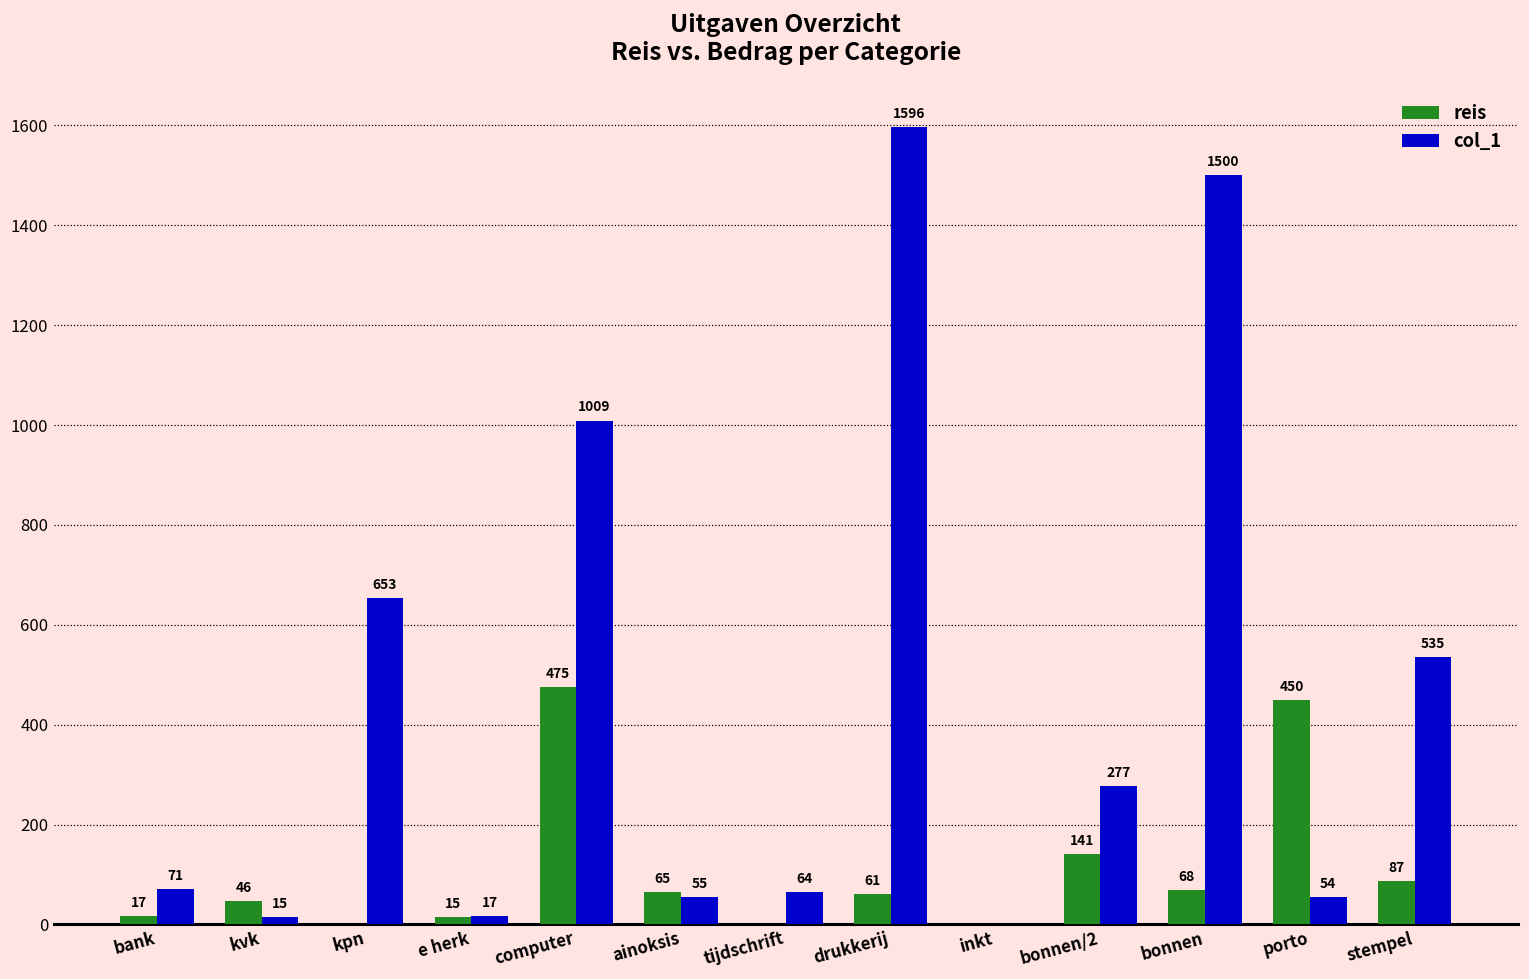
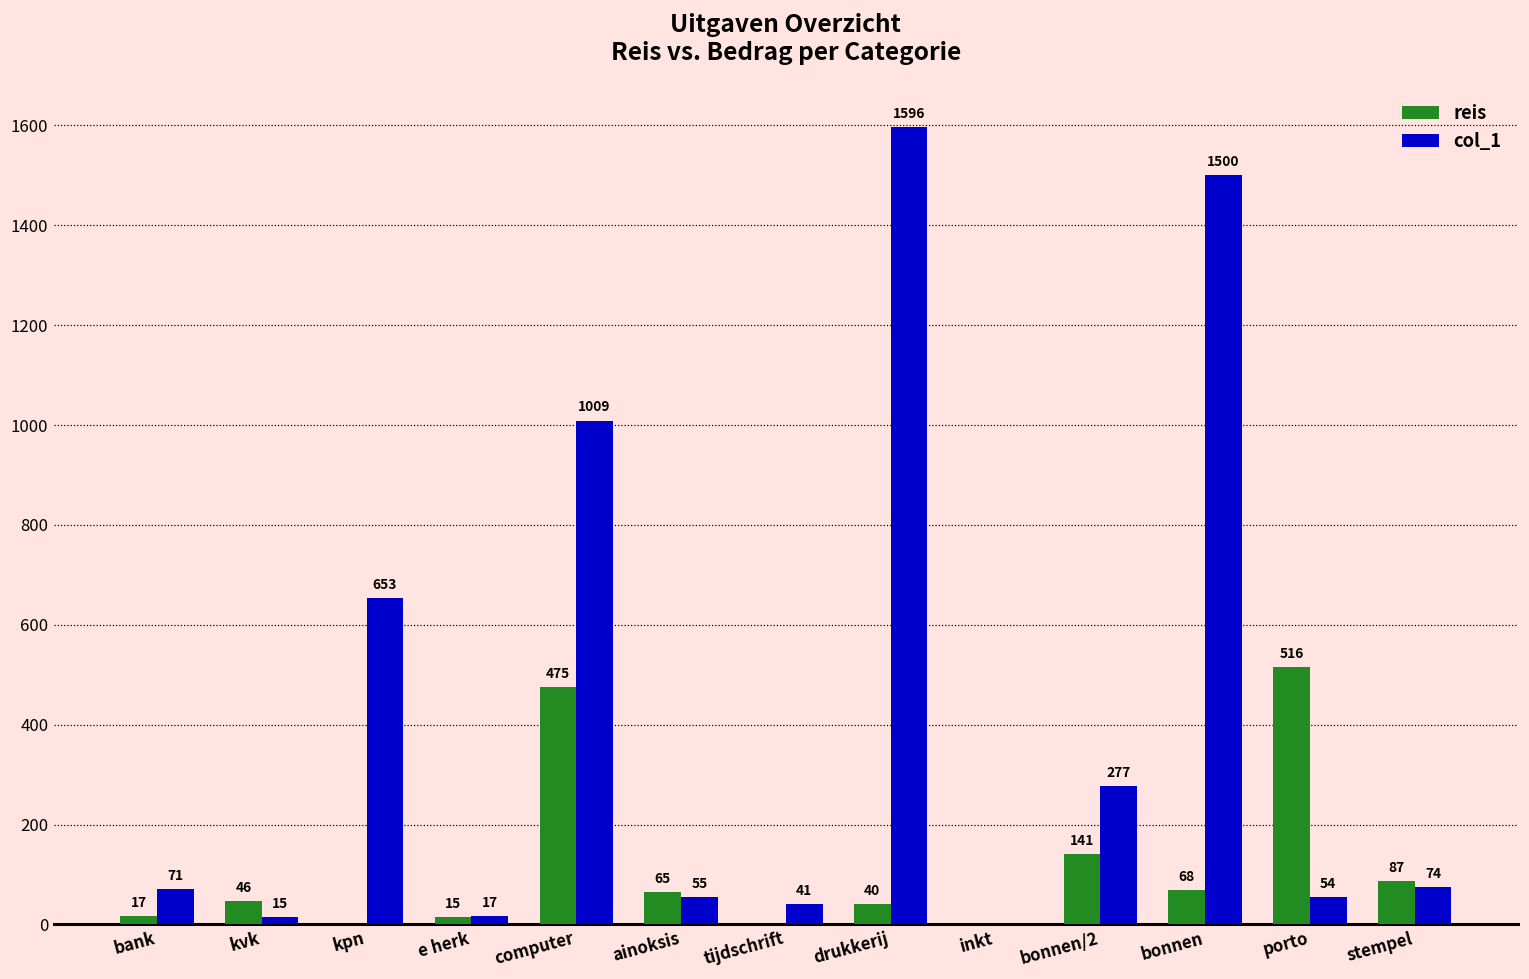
  {
    "reis": {
      "bank": 17,
      "kvk": 46,
      "e herk": 15,
      "computer": 475,
      "ainoksis": 65,
-     "drukkerij": 61,
+     "drukkerij": 40,
      "bonnen/2": 141,
      "bonnen": 68,
-     "porto": 450,
+     "porto": 516,
      "stempel": 87
    },
    "col_1": {
      "bank": 71,
      "kvk": 15,
      "kpn": 653,
      "e herk": 17,
      "computer": 1009,
      "ainoksis": 55,
-     "tijdschrift": 64,
+     "tijdschrift": 41,
      "drukkerij": 1596,
      "bonnen/2": 277,
      "bonnen": 1500,
      "porto": 54,
-     "stempel": 535
+     "stempel": 74
    }
  }
